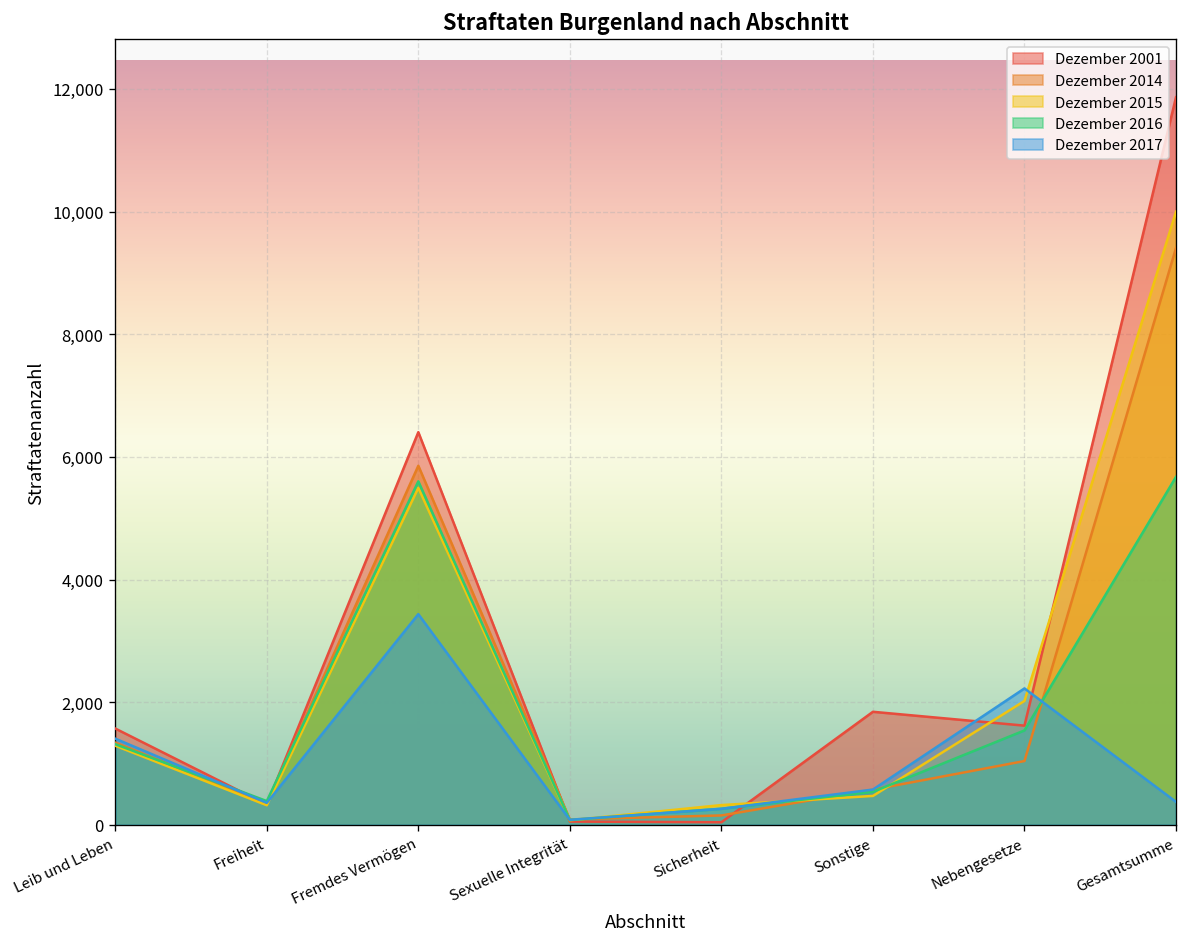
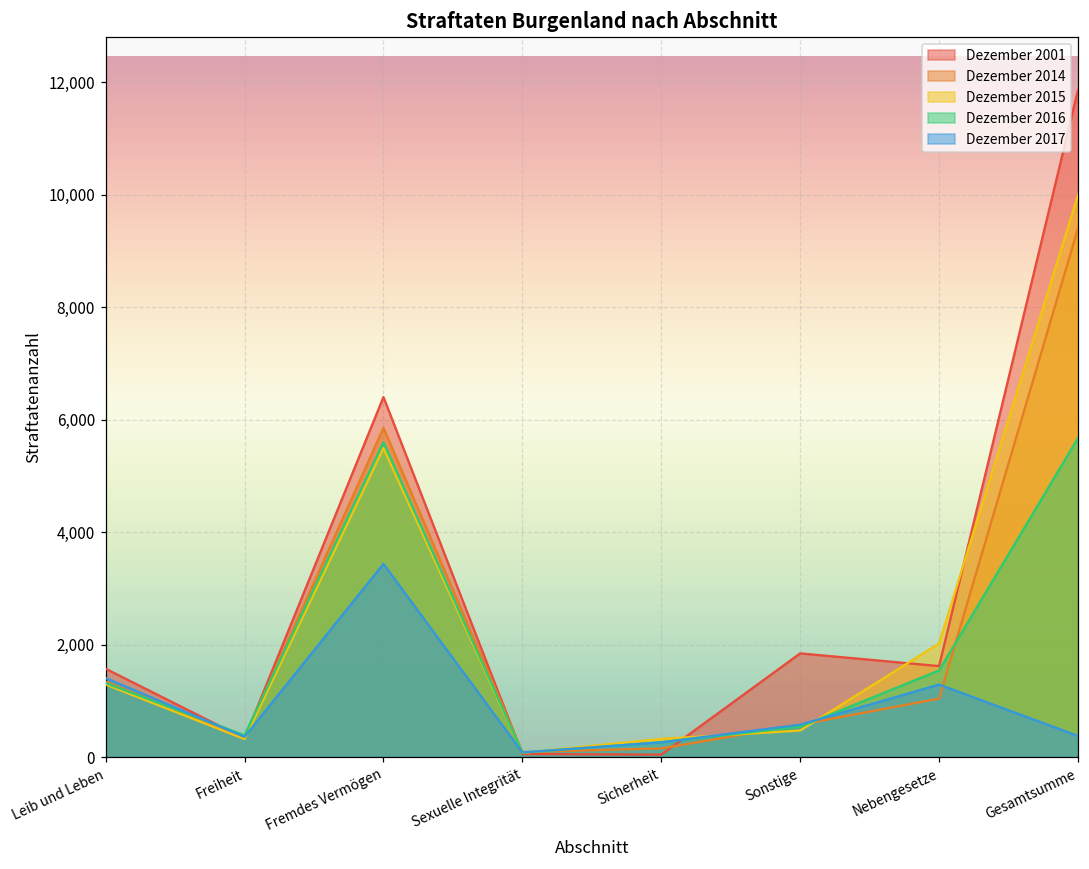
  {
    "Dezember 2016": {
      "Fremdes Vermögen": "5,600",
      "Nebengesetze": "1,500",
      "Gesamtsumme": "5,700"
    },
    "Dezember 2017": {
      "Leib und Leben": "1,400",
      "Fremdes Vermögen": "3,400",
-     "Nebengesetze": "2,200",
+     "Nebengesetze": "1,300",
      "Gesamtsumme": "400"
    }
  }
